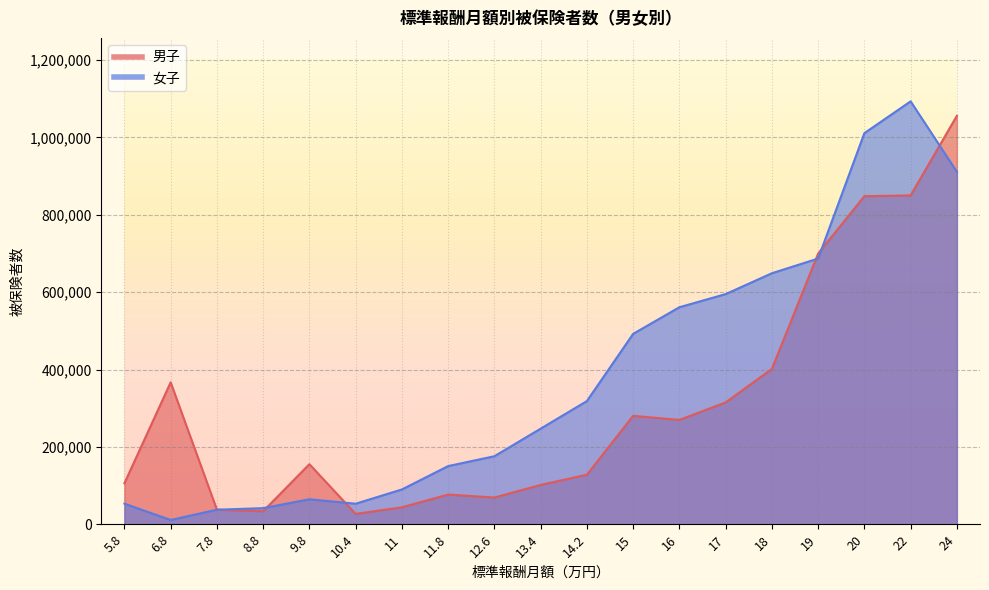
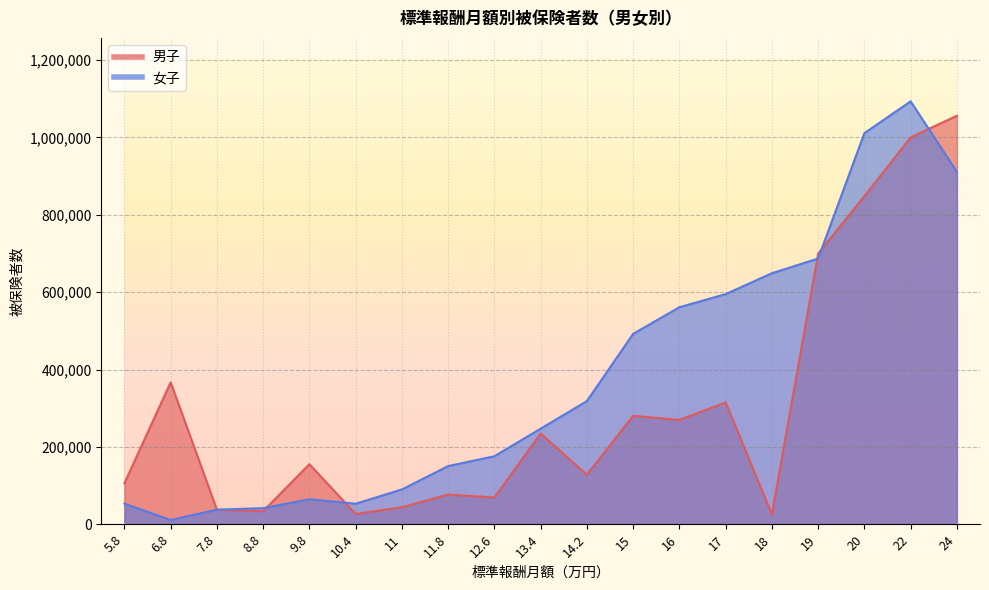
  {
    "男子": {
      "5.8": "110,000",
      "6.8": "370,000",
      "8.8": "30,000",
      "9.8": "160,000",
      "10.4": "30,000",
      "11": "40,000",
      "11.8": "80,000",
      "12.6": "70,000",
-     "13.4": "100,000",
+     "13.4": "230,000",
      "14.2": "130,000",
      "15": "280,000",
      "16": "270,000",
      "17": "310,000",
-     "18": "400,000",
+     "18": "30,000",
      "19": "700,000",
      "20": "850,000",
-     "22": "850,000",
+     "22": "1,000,000",
      "24": "1,060,000"
    },
    "女子": {
      "5.8": "50,000",
      "6.8": "10,000",
      "8.8": "40,000",
      "9.8": "60,000",
      "10.4": "50,000",
      "11": "90,000",
      "11.8": "150,000",
      "12.6": "180,000",
      "13.4": "250,000",
      "14.2": "320,000",
      "15": "490,000",
      "16": "560,000",
      "17": "590,000",
      "18": "650,000",
      "19": "690,000",
      "20": "1,010,000",
      "22": "1,090,000",
      "24": "910,000"
    }
  }
